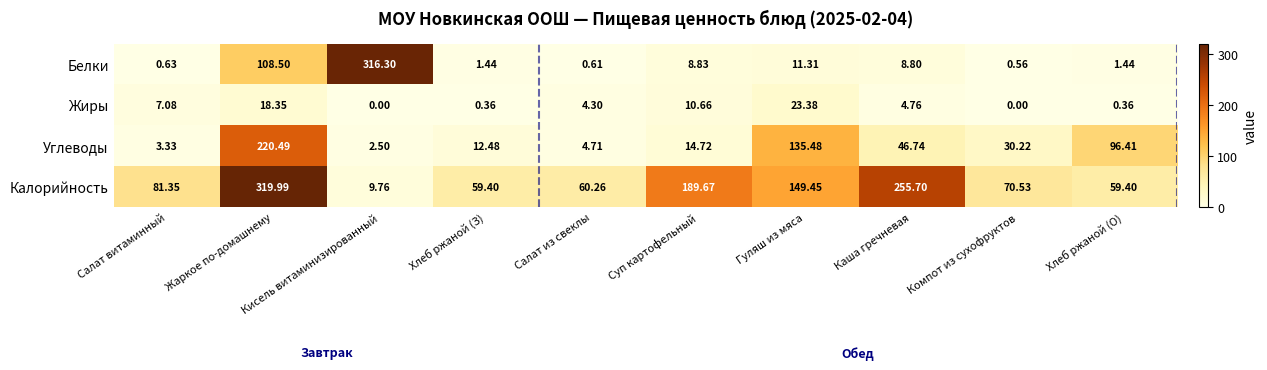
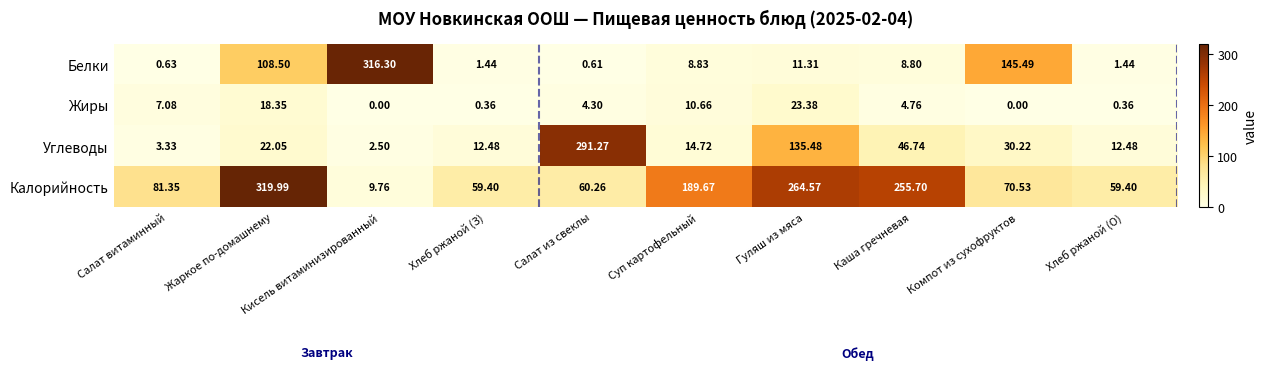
  {
    "Белки": {
      "Салат витаминный": 0.63,
      "Жаркое по-домашнему": 108.50,
      "Кисель витаминизированный": 316.30,
      "Хлеб ржаной (З)": 1.44,
      "Салат из свеклы": 0.61,
      "Суп картофельный": 8.83,
      "Гуляш из мяса": 11.31,
      "Каша гречневая": 8.80,
-     "Компот из сухофруктов": 0.56,
+     "Компот из сухофруктов": 145.49,
      "Хлеб ржаной (О)": 1.44
    },
    "Жиры": {
      "Салат витаминный": 7.08,
      "Жаркое по-домашнему": 18.35,
      "Кисель витаминизированный": 0.00,
      "Хлеб ржаной (З)": 0.36,
      "Салат из свеклы": 4.30,
      "Суп картофельный": 10.66,
      "Гуляш из мяса": 23.38,
      "Каша гречневая": 4.76,
      "Компот из сухофруктов": 0.00,
      "Хлеб ржаной (О)": 0.36
    },
    "Углеводы": {
      "Салат витаминный": 3.33,
-     "Жаркое по-домашнему": 220.49,
+     "Жаркое по-домашнему": 22.05,
      "Кисель витаминизированный": 2.50,
      "Хлеб ржаной (З)": 12.48,
-     "Салат из свеклы": 4.71,
+     "Салат из свеклы": 291.27,
      "Суп картофельный": 14.72,
      "Гуляш из мяса": 135.48,
      "Каша гречневая": 46.74,
      "Компот из сухофруктов": 30.22,
-     "Хлеб ржаной (О)": 96.41
+     "Хлеб ржаной (О)": 12.48
    },
    "Калорийность": {
      "Салат витаминный": 81.35,
      "Жаркое по-домашнему": 319.99,
      "Кисель витаминизированный": 9.76,
      "Хлеб ржаной (З)": 59.40,
      "Салат из свеклы": 60.26,
      "Суп картофельный": 189.67,
-     "Гуляш из мяса": 149.45,
+     "Гуляш из мяса": 264.57,
      "Каша гречневая": 255.70,
      "Компот из сухофруктов": 70.53,
      "Хлеб ржаной (О)": 59.40
    }
  }
